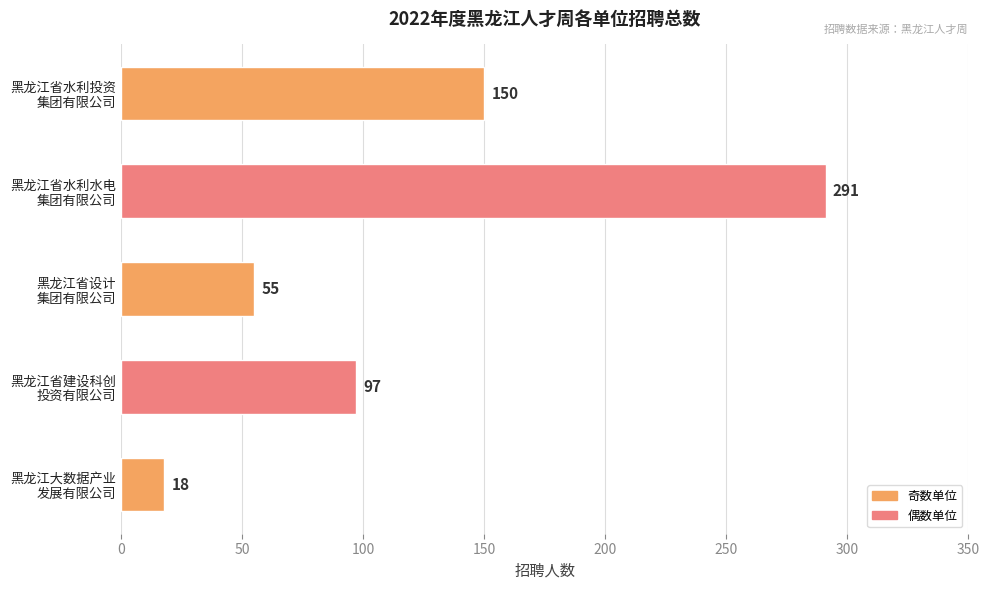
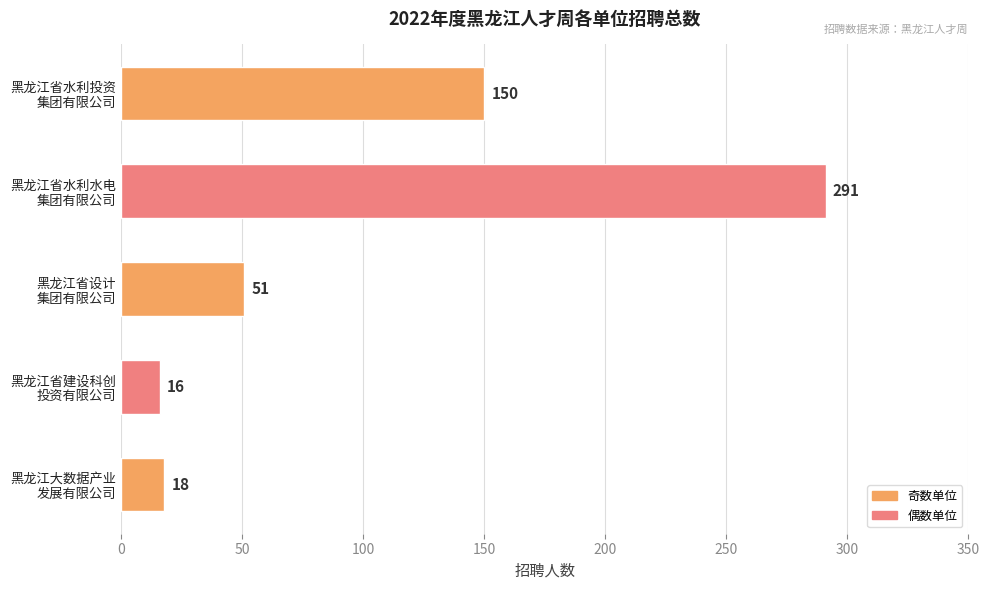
  {
    "黑龙江省水利投资 集团有限公司": 150,
    "黑龙江省水利水电 集团有限公司": 291,
-   "黑龙江省设计 集团有限公司": 55,
-   "黑龙江省建设科创 投资有限公司": 97,
+   "黑龙江省设计 集团有限公司": 51,
+   "黑龙江省建设科创 投资有限公司": 16,
    "黑龙江大数据产业 发展有限公司": 18
  }
